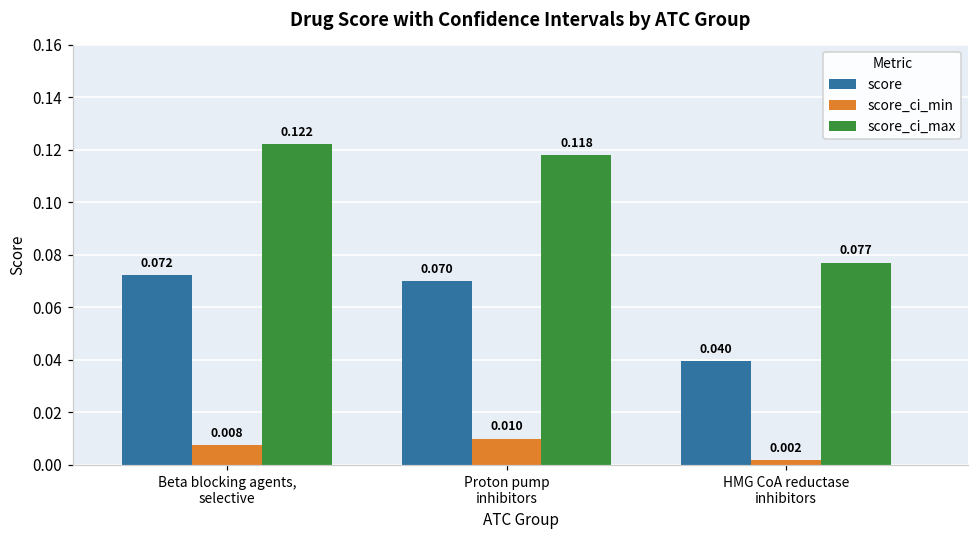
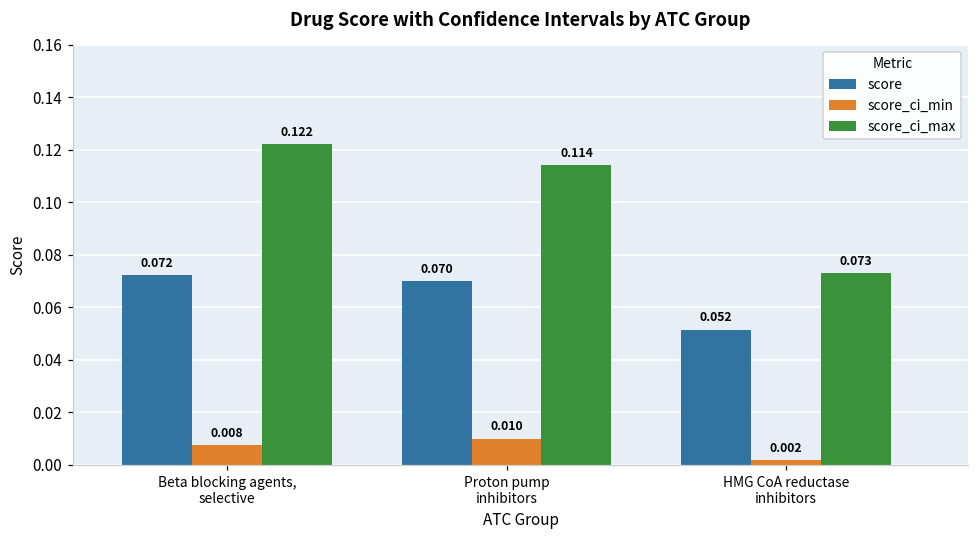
  {
    "score": {
      "Beta blocking agents, selective": 0.072,
      "Proton pump inhibitors": 0.070,
-     "HMG CoA reductase inhibitors": 0.040
+     "HMG CoA reductase inhibitors": 0.052
    },
    "score_ci_min": {
      "Beta blocking agents, selective": 0.008,
      "Proton pump inhibitors": 0.010,
      "HMG CoA reductase inhibitors": 0.002
    },
    "score_ci_max": {
      "Beta blocking agents, selective": 0.122,
-     "Proton pump inhibitors": 0.118,
-     "HMG CoA reductase inhibitors": 0.077
+     "Proton pump inhibitors": 0.114,
+     "HMG CoA reductase inhibitors": 0.073
    }
  }
